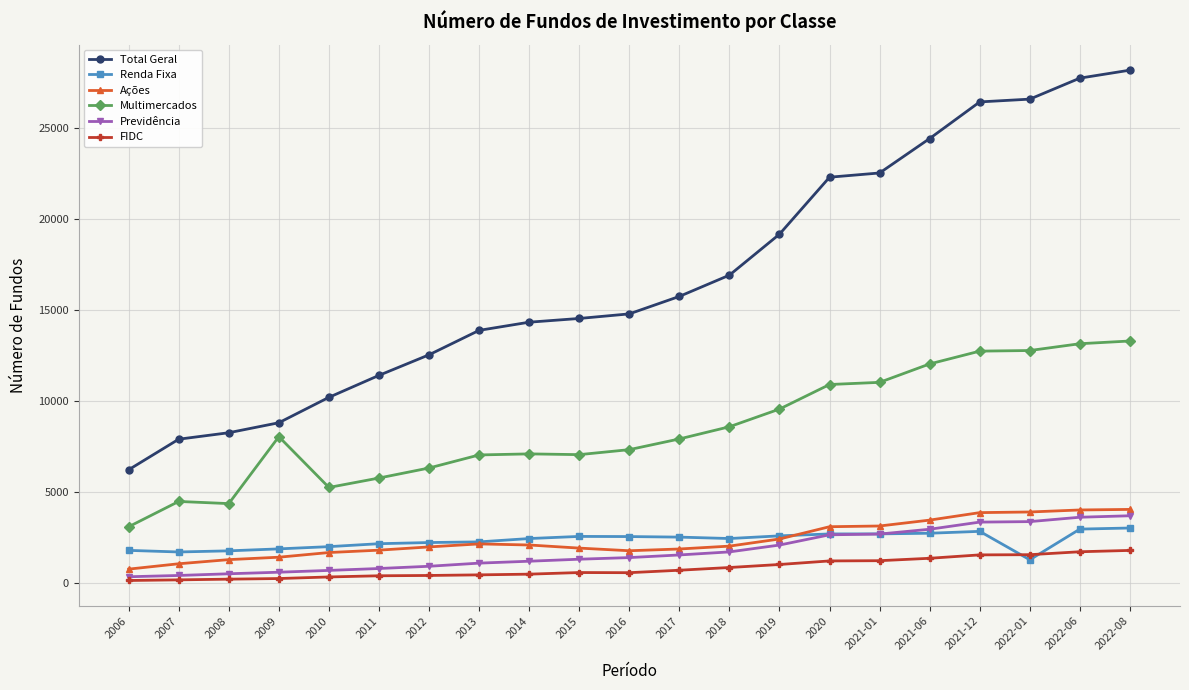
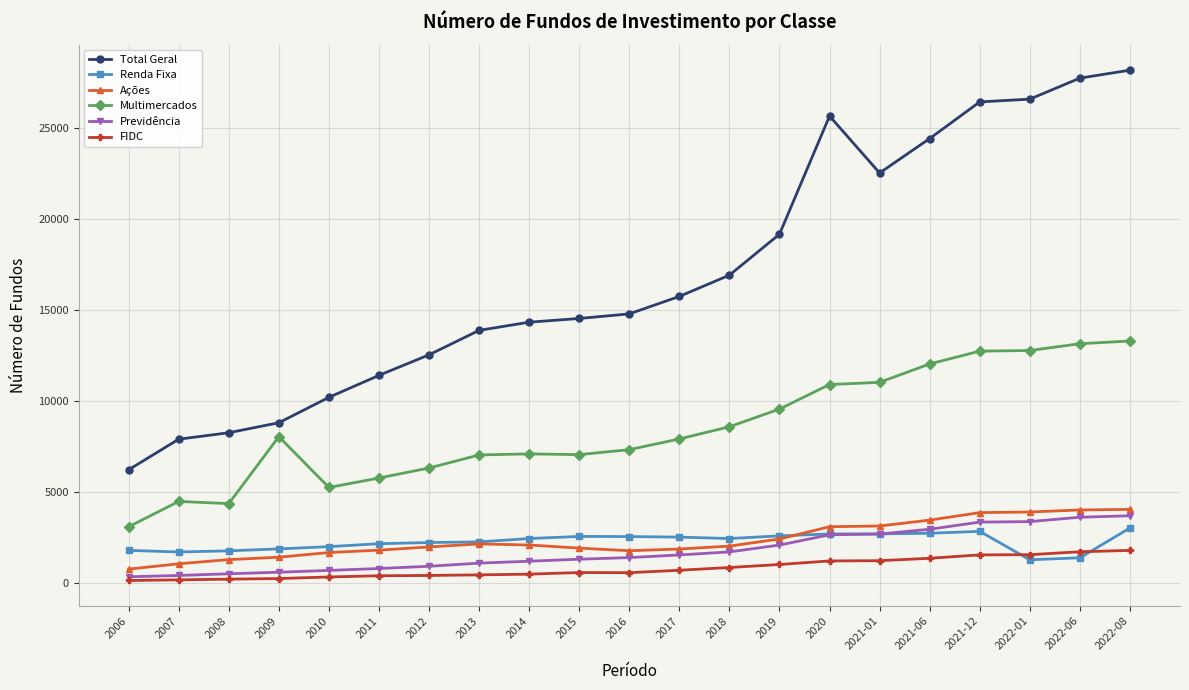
  {
    "Total Geral": {
      "2006": 6200,
      "2007": 7900,
      "2008": 8200,
      "2009": 8800,
      "2010": 10200,
      "2011": 11400,
      "2012": 12500,
      "2013": 13900,
      "2014": 14300,
      "2015": 14500,
      "2016": 14800,
      "2017": 15800,
      "2018": 16900,
      "2019": 19200,
-     "2020": 22300,
+     "2020": 25700,
      "2021-01": 22500,
      "2021-06": 24400,
      "2021-12": 26500,
      "2022-01": 26600,
      "2022-06": 27800,
      "2022-08": 28200
    },
    "Renda Fixa": {
      "2006": 1800,
      "2007": 1700,
      "2008": 1700,
      "2009": 1900,
      "2010": 2000,
      "2011": 2100,
      "2012": 2200,
      "2014": 2400,
      "2015": 2500,
      "2016": 2500,
      "2017": 2500,
      "2018": 2400,
      "2019": 2600,
      "2021-06": 2700,
      "2021-12": 2800,
      "2022-01": 1300,
-     "2022-06": 2900,
+     "2022-06": 1400,
      "2022-08": 3000
    },
    "Multimercados": {
      "2006": 3100,
      "2007": 4500,
      "2008": 4300,
      "2009": 8000,
      "2010": 5200,
      "2011": 5800,
      "2012": 6300,
      "2013": 7000,
      "2014": 7100,
      "2015": 7000,
      "2016": 7300,
      "2017": 7900,
      "2018": 8600,
      "2019": 9600,
      "2020": 10900,
      "2021-01": 11000,
      "2021-06": 12000,
      "2021-12": 12700,
      "2022-01": 12800,
      "2022-06": 13100,
      "2022-08": 13300
    },
    "Previdência": {
      "2006": 300,
      "2007": 400,
      "2008": 500,
      "2009": 600,
      "2010": 700,
      "2011": 800,
      "2012": 900,
      "2013": 1100,
      "2014": 1200,
      "2015": 1300,
      "2016": 1400,
      "2017": 1500,
      "2018": 1700,
      "2019": 2100,
      "2021-06": 2900,
      "2021-12": 3300,
      "2022-01": 3400,
      "2022-06": 3600,
      "2022-08": 3700
    }
  }
